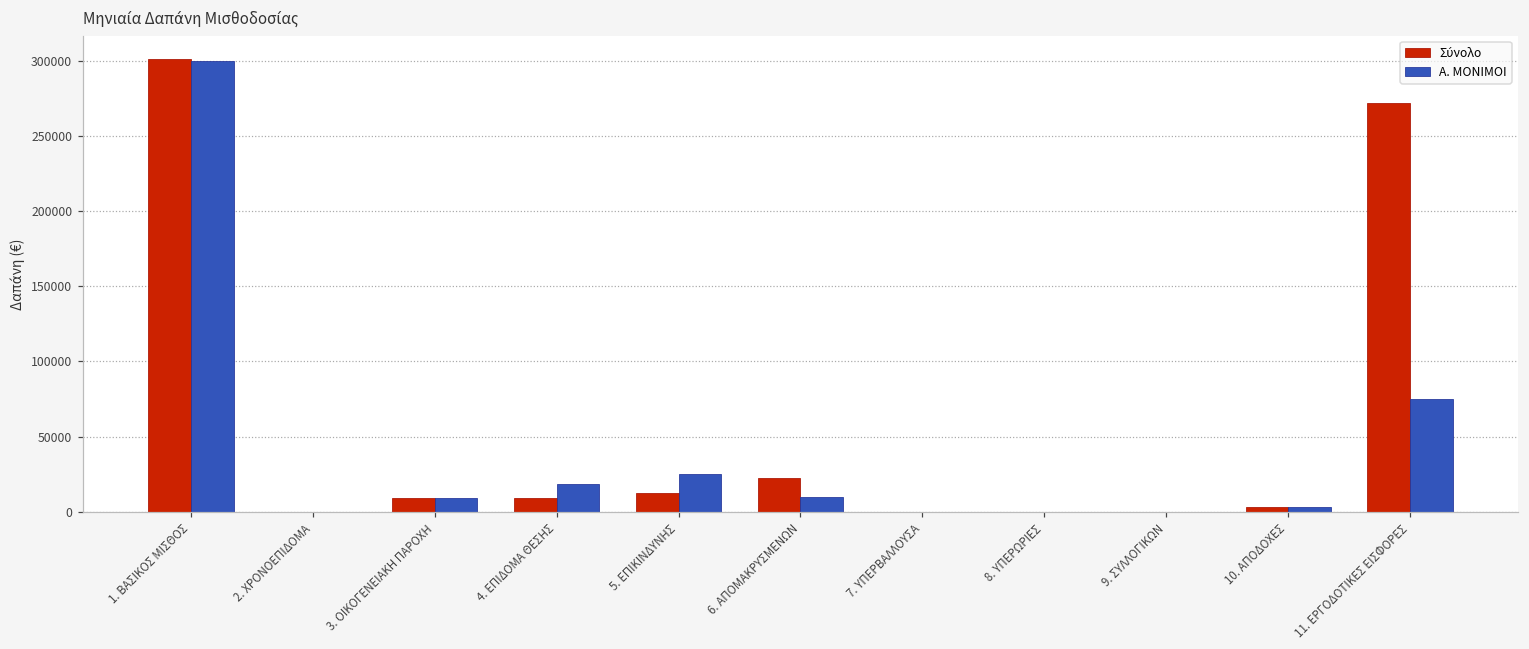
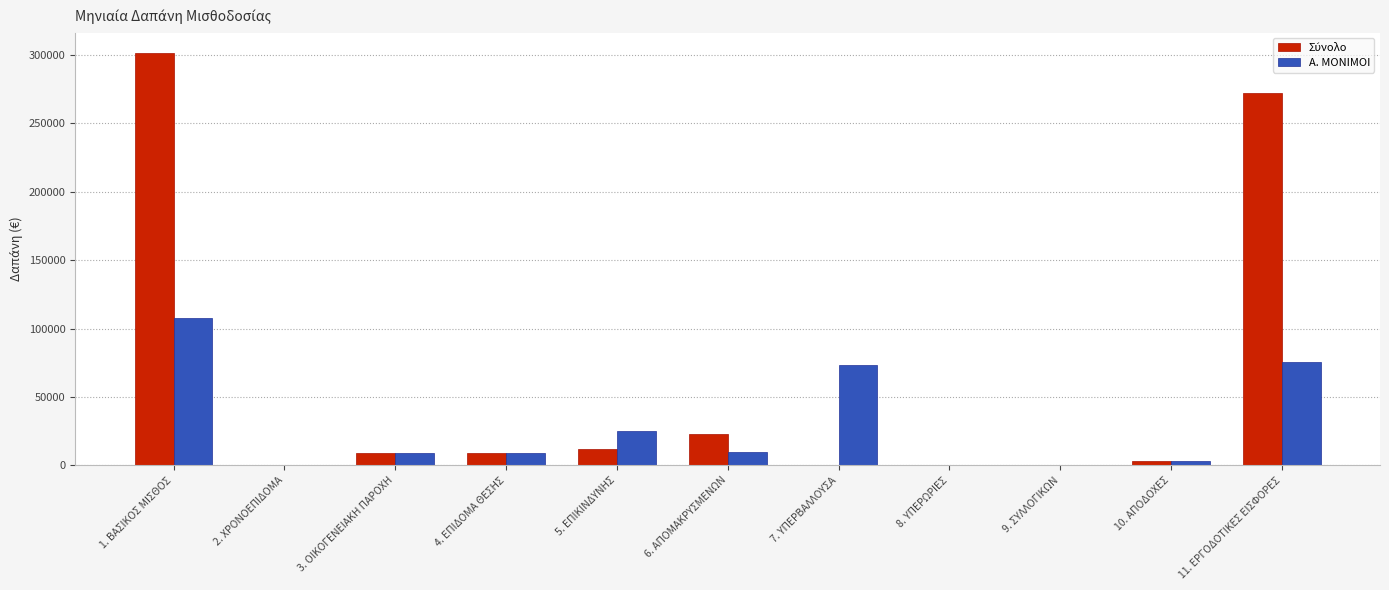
  {
    "Σύνολο": {
      "1. ΒΑΣΙΚΟΣ ΜΙΣΘΟΣ": 301000,
      "2. ΧΡΟΝΟΕΠΙΔΟΜΑ": 0,
      "3. ΟΙΚΟΓΕΝΕΙΑΚΗ ΠΑΡΟΧΗ": 9000,
      "4. ΕΠΙΔΟΜΑ ΘΕΣΗΣ": 9000,
      "5. ΕΠΙΚΙΝΔΥΝΗΣ": 12000,
      "6. ΑΠΟΜΑΚΡΥΣΜΕΝΩΝ": 23000,
      "8. ΥΠΕΡΩΡΙΕΣ": 0,
      "9. ΣΥΛΛΟΓΙΚΩΝ": 0,
      "10. ΑΠΟΔΟΧΕΣ": 3000,
      "11. ΕΡΓΟΔΟΤΙΚΕΣ ΕΙΣΦΟΡΕΣ": 272000
    },
    "Α. ΜΟΝΙΜΟΙ": {
-     "1. ΒΑΣΙΚΟΣ ΜΙΣΘΟΣ": 300000,
+     "1. ΒΑΣΙΚΟΣ ΜΙΣΘΟΣ": 108000,
      "2. ΧΡΟΝΟΕΠΙΔΟΜΑ": 0,
      "3. ΟΙΚΟΓΕΝΕΙΑΚΗ ΠΑΡΟΧΗ": 9000,
-     "4. ΕΠΙΔΟΜΑ ΘΕΣΗΣ": 18000,
+     "4. ΕΠΙΔΟΜΑ ΘΕΣΗΣ": 9000,
      "5. ΕΠΙΚΙΝΔΥΝΗΣ": 25000,
      "6. ΑΠΟΜΑΚΡΥΣΜΕΝΩΝ": 10000,
-     "7. ΥΠΕΡΒΑΛΛΟΥΣΑ": 0,
+     "7. ΥΠΕΡΒΑΛΛΟΥΣΑ": 74000,
      "8. ΥΠΕΡΩΡΙΕΣ": 0,
      "9. ΣΥΛΛΟΓΙΚΩΝ": 0,
      "10. ΑΠΟΔΟΧΕΣ": 3000,
      "11. ΕΡΓΟΔΟΤΙΚΕΣ ΕΙΣΦΟΡΕΣ": 75000
    }
  }
